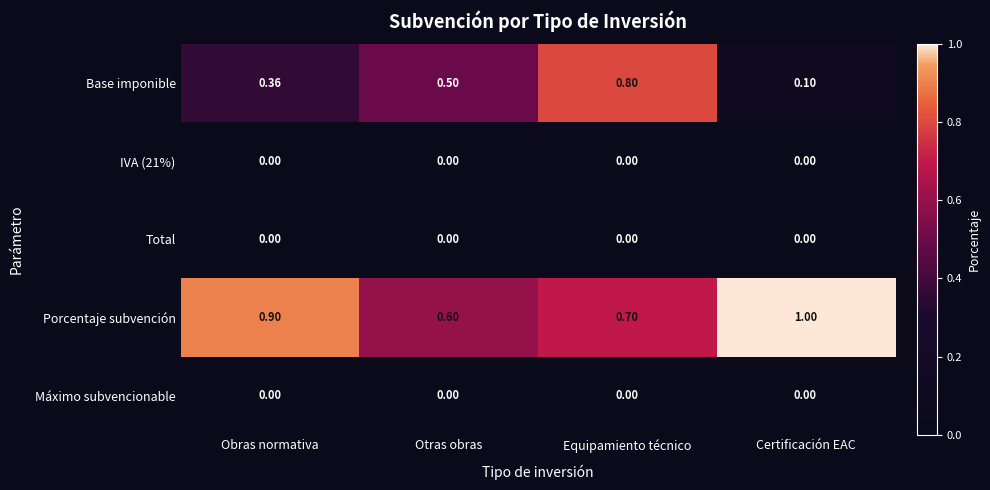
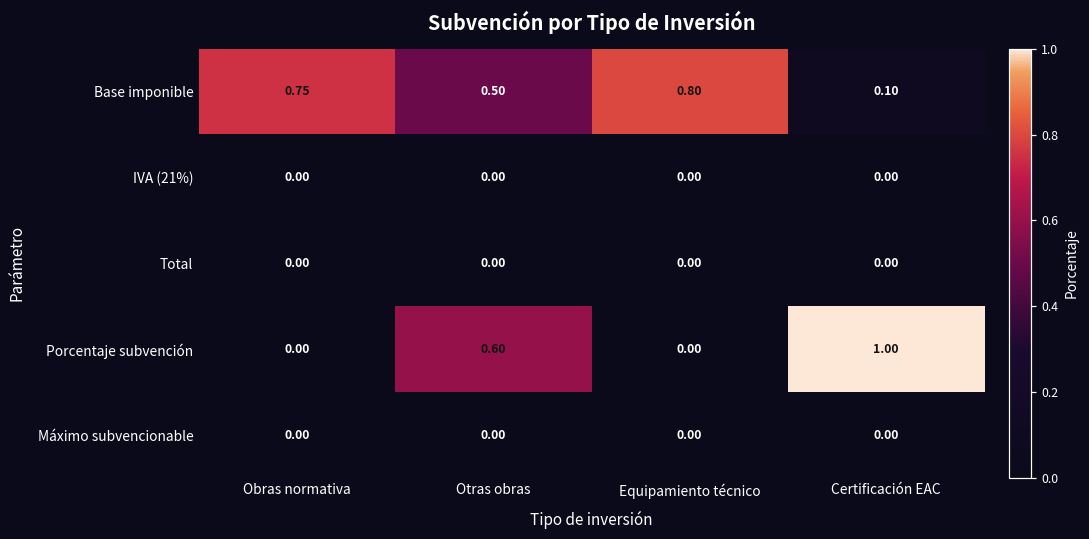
  {
    "Base imponible": {
-     "Obras normativa": 0.36,
+     "Obras normativa": 0.75,
      "Otras obras": 0.50,
      "Equipamiento técnico": 0.80,
      "Certificación EAC": 0.10
    },
    "IVA (21%)": {
      "Obras normativa": 0.00,
      "Otras obras": 0.00,
      "Equipamiento técnico": 0.00,
      "Certificación EAC": 0.00
    },
    "Total": {
      "Obras normativa": 0.00,
      "Otras obras": 0.00,
      "Equipamiento técnico": 0.00,
      "Certificación EAC": 0.00
    },
    "Porcentaje subvención": {
-     "Obras normativa": 0.90,
+     "Obras normativa": 0.00,
      "Otras obras": 0.60,
-     "Equipamiento técnico": 0.70,
+     "Equipamiento técnico": 0.00,
      "Certificación EAC": 1.00
    },
    "Máximo subvencionable": {
      "Obras normativa": 0.00,
      "Otras obras": 0.00,
      "Equipamiento técnico": 0.00,
      "Certificación EAC": 0.00
    }
  }
